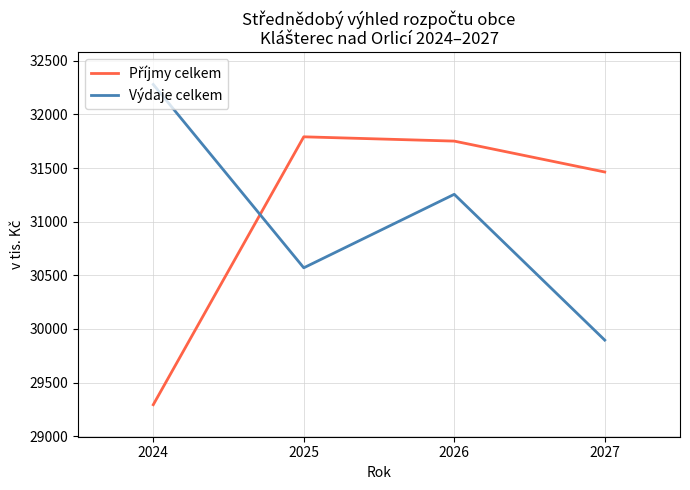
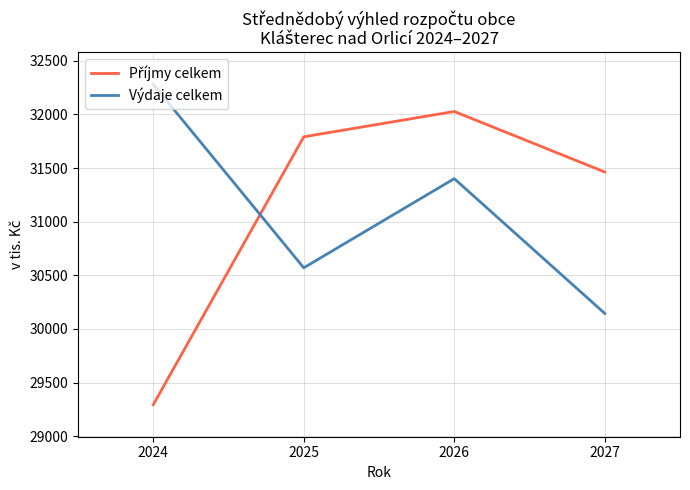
  {
    "Příjmy celkem": {
      "2024": 29290,
      "2025": 31790,
-     "2026": 31750,
+     "2026": 32030,
      "2027": 31460
    },
    "Výdaje celkem": {
      "2025": 30570,
-     "2026": 31260,
-     "2027": 29900
+     "2026": 31400,
+     "2027": 30150
    }
  }
